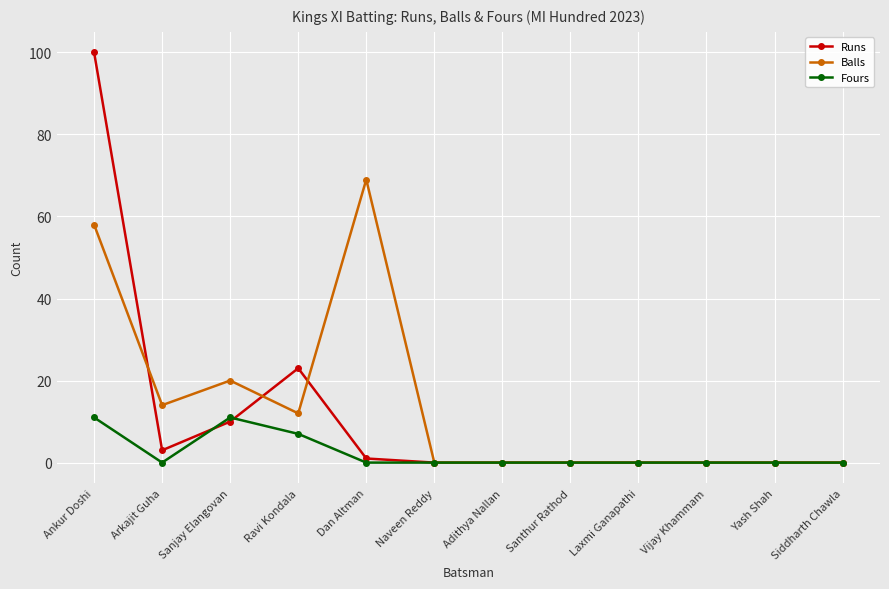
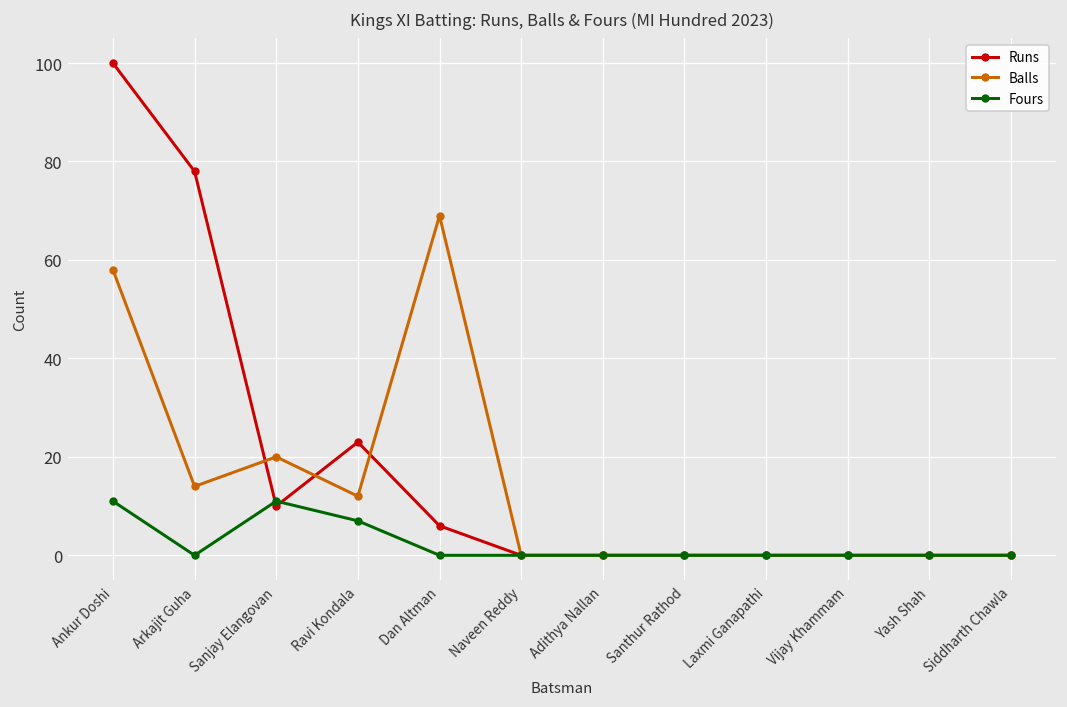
  {
    "Runs": {
      "Ankur Doshi": 100,
-     "Arkajit Guha": 3,
+     "Arkajit Guha": 78,
      "Sanjay Elangovan": 10,
      "Ravi Kondala": 23,
-     "Dan Altman": 1
+     "Dan Altman": 6
    },
    "Balls": {
      "Ankur Doshi": 58,
      "Arkajit Guha": 14,
      "Sanjay Elangovan": 20,
      "Ravi Kondala": 12,
      "Dan Altman": 69
    },
    "Fours": {
      "Ankur Doshi": 11,
      "Arkajit Guha": 0,
      "Sanjay Elangovan": 11,
      "Ravi Kondala": 7,
      "Dan Altman": 0
    }
  }
